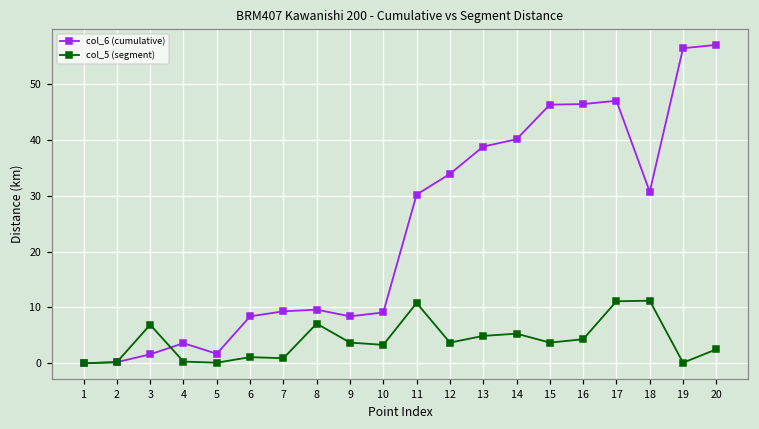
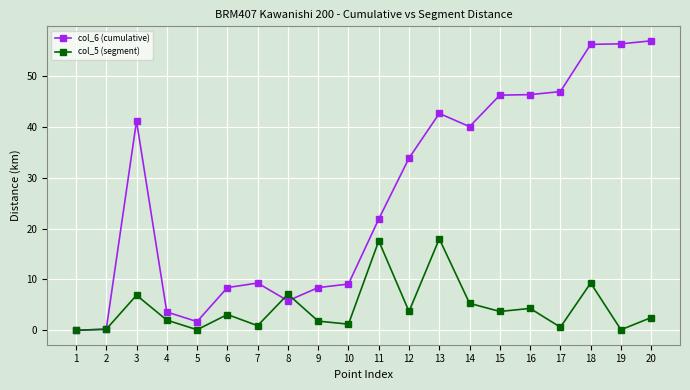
  {
    "col_6 (cumulative)": {
-     "3": 2,
+     "3": 41,
      "4": 4,
      "5": 2,
      "6": 8,
      "7": 9,
-     "8": 10,
+     "8": 6,
      "9": 8,
      "10": 9,
-     "11": 30,
+     "11": 22,
      "12": 34,
-     "13": 39,
+     "13": 43,
      "14": 40,
      "15": 46,
      "16": 46,
      "17": 47,
-     "18": 31,
+     "18": 56,
      "19": 56,
      "20": 57
    },
    "col_5 (segment)": {
      "3": 7,
-     "4": 0,
+     "4": 2,
      "5": 0,
-     "6": 1,
+     "6": 3,
      "7": 1,
      "8": 7,
-     "9": 4,
-     "10": 3,
-     "11": 11,
+     "9": 2,
+     "10": 1,
+     "11": 18,
      "12": 4,
-     "13": 5,
+     "13": 18,
      "14": 5,
      "15": 4,
      "16": 4,
-     "17": 11,
-     "18": 11,
+     "17": 1,
+     "18": 9,
      "19": 0,
      "20": 3
    }
  }
